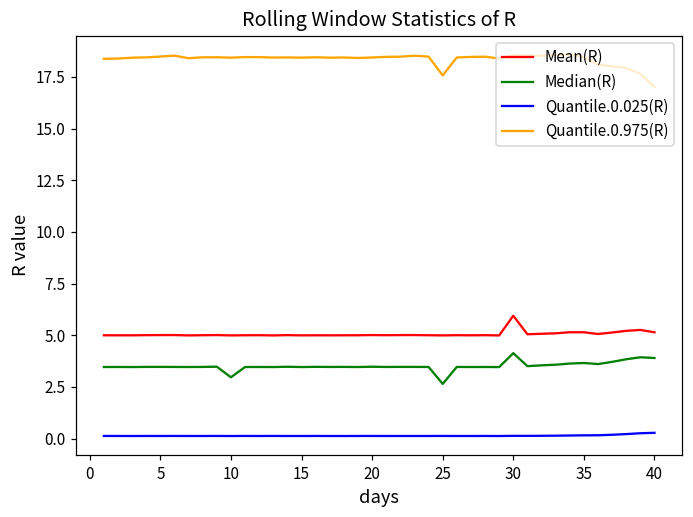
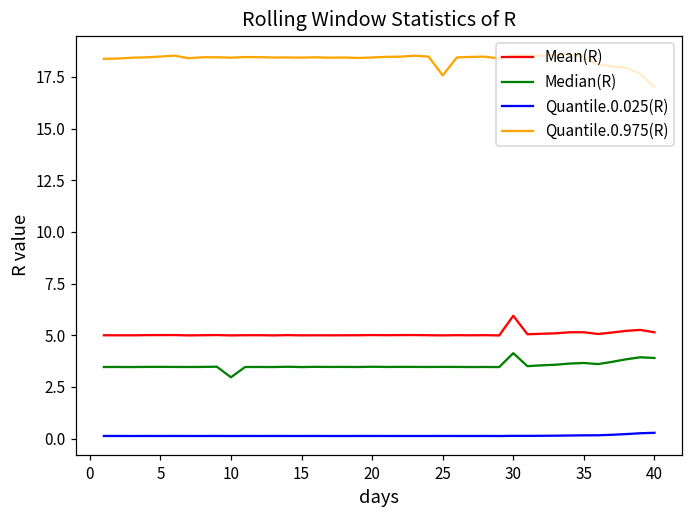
  {
    "Mean(R)": {
      "5": 5.0,
      "10": 5.0,
      "15": 5.0,
      "20": 5.0,
      "25": 5.0,
      "30": 5.9,
      "35": 5.1,
      "40": 5.1
    },
    "Median(R)": {
      "5": 3.5,
      "10": 3.0,
      "15": 3.5,
      "20": 3.5,
-     "25": 2.6,
+     "25": 3.5,
      "30": 4.1,
      "35": 3.7,
      "40": 3.9
    },
    "Quantile.0.025(R)": {
      "5": 0.1,
      "10": 0.1,
      "15": 0.1,
      "20": 0.1,
      "25": 0.1,
      "30": 0.1,
      "35": 0.2,
      "40": 0.3
    },
    "Quantile.0.975(R)": {
      "5": 18.5,
      "10": 18.4,
      "15": 18.4,
      "20": 18.4,
      "25": 17.6
    }
  }
